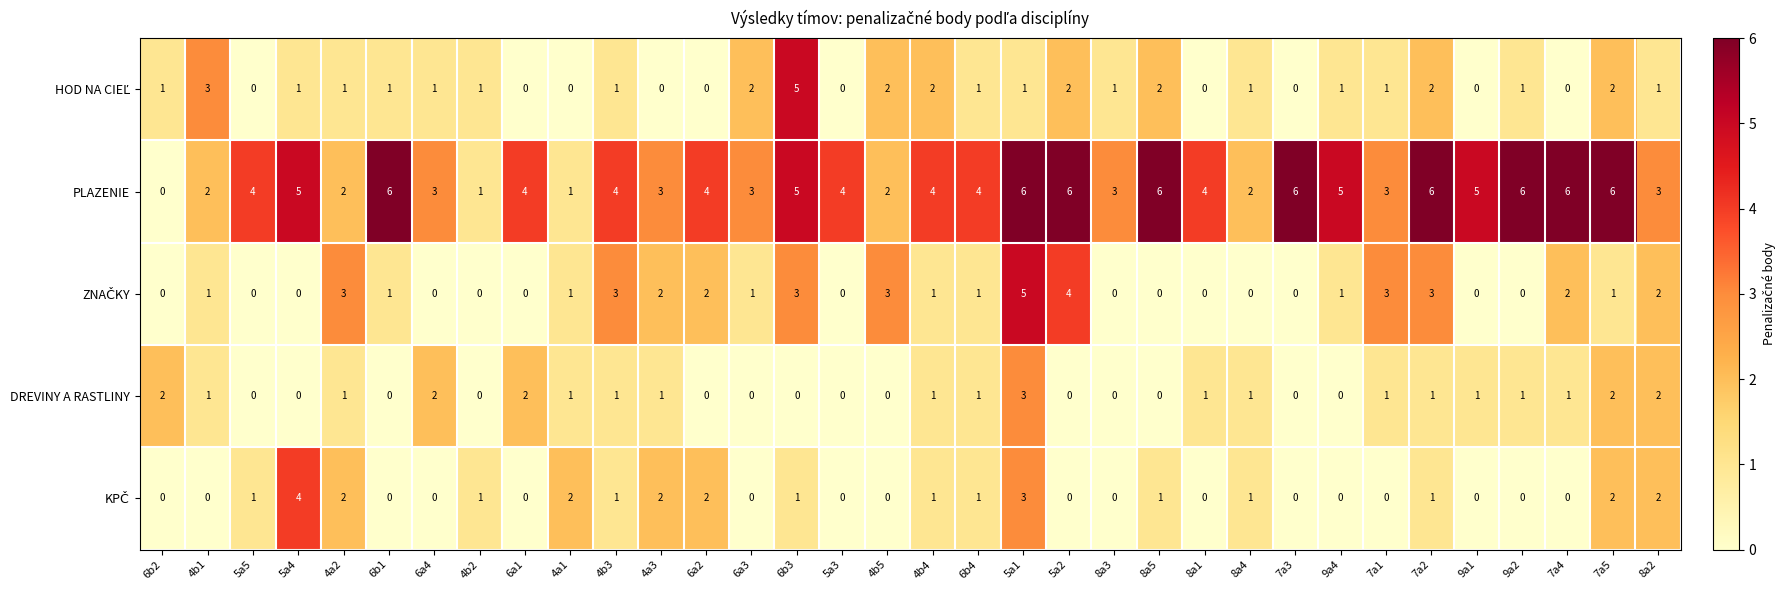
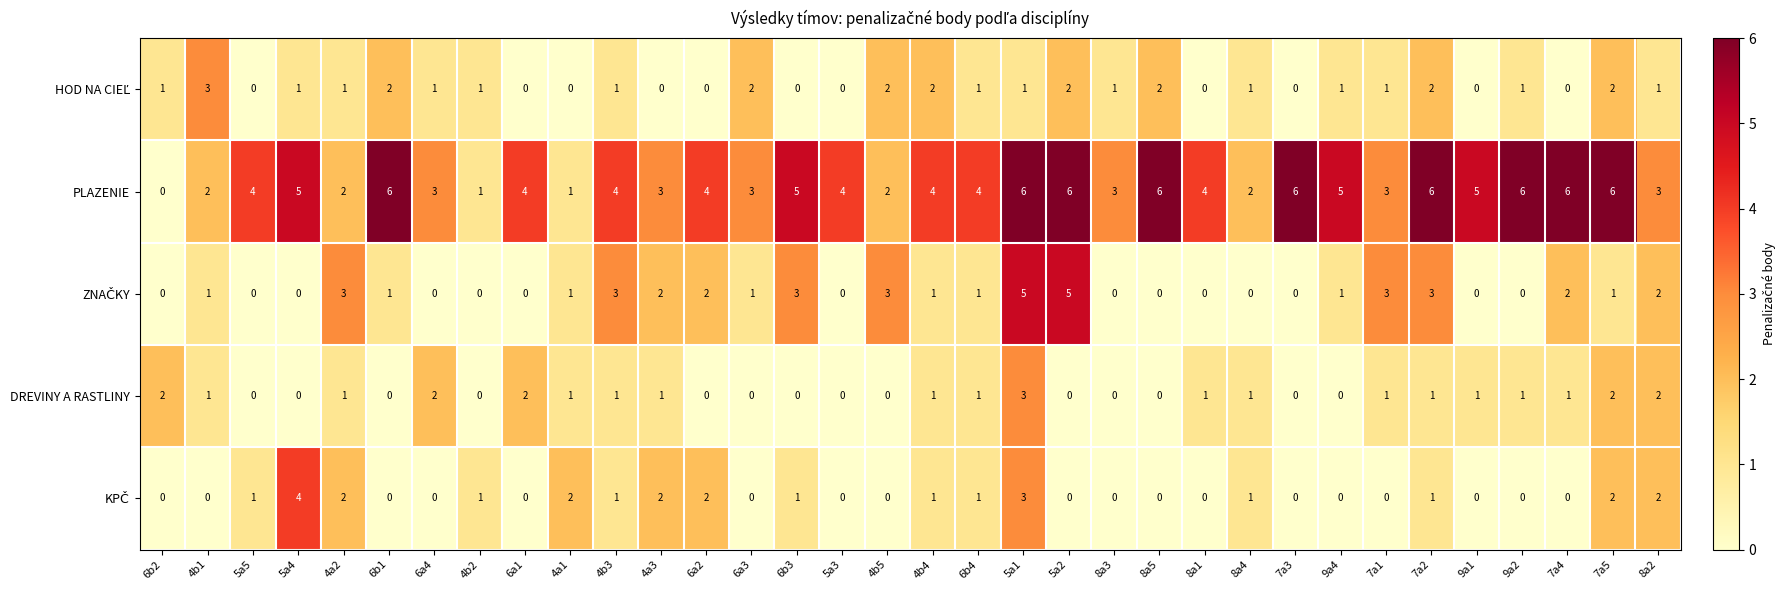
  {
    "HOD NA CIEĽ": {
      "6b2": 1,
      "4b1": 3,
      "5a5": 0,
      "5a4": 1,
      "4a2": 1,
-     "6b1": 1,
+     "6b1": 2,
      "6a4": 1,
      "4b2": 1,
      "6a1": 0,
      "4a1": 0,
      "4b3": 1,
      "4a3": 0,
      "6a2": 0,
      "6a3": 2,
-     "6b3": 5,
+     "6b3": 0,
      "5a3": 0,
      "4b5": 2,
      "4b4": 2,
      "6b4": 1,
      "5a1": 1,
      "5a2": 2,
      "8a3": 1,
      "8a5": 2,
      "8a1": 0,
      "8a4": 1,
      "7a3": 0,
      "9a4": 1,
      "7a1": 1,
      "7a2": 2,
      "9a1": 0,
      "9a2": 1,
      "7a4": 0,
      "7a5": 2,
      "8a2": 1
    },
    "PLAZENIE": {
      "6b2": 0,
      "4b1": 2,
      "5a5": 4,
      "5a4": 5,
      "4a2": 2,
      "6b1": 6,
      "6a4": 3,
      "4b2": 1,
      "6a1": 4,
      "4a1": 1,
      "4b3": 4,
      "4a3": 3,
      "6a2": 4,
      "6a3": 3,
      "6b3": 5,
      "5a3": 4,
      "4b5": 2,
      "4b4": 4,
      "6b4": 4,
      "5a1": 6,
      "5a2": 6,
      "8a3": 3,
      "8a5": 6,
      "8a1": 4,
      "8a4": 2,
      "7a3": 6,
      "9a4": 5,
      "7a1": 3,
      "7a2": 6,
      "9a1": 5,
      "9a2": 6,
      "7a4": 6,
      "7a5": 6,
      "8a2": 3
    },
    "ZNAČKY": {
      "6b2": 0,
      "4b1": 1,
      "5a5": 0,
      "5a4": 0,
      "4a2": 3,
      "6b1": 1,
      "6a4": 0,
      "4b2": 0,
      "6a1": 0,
      "4a1": 1,
      "4b3": 3,
      "4a3": 2,
      "6a2": 2,
      "6a3": 1,
      "6b3": 3,
      "5a3": 0,
      "4b5": 3,
      "4b4": 1,
      "6b4": 1,
      "5a1": 5,
-     "5a2": 4,
+     "5a2": 5,
      "8a3": 0,
      "8a5": 0,
      "8a1": 0,
      "8a4": 0,
      "7a3": 0,
      "9a4": 1,
      "7a1": 3,
      "7a2": 3,
      "9a1": 0,
      "9a2": 0,
      "7a4": 2,
      "7a5": 1,
      "8a2": 2
    },
    "DREVINY A RASTLINY": {
      "6b2": 2,
      "4b1": 1,
      "5a5": 0,
      "5a4": 0,
      "4a2": 1,
      "6b1": 0,
      "6a4": 2,
      "4b2": 0,
      "6a1": 2,
      "4a1": 1,
      "4b3": 1,
      "4a3": 1,
      "6a2": 0,
      "6a3": 0,
      "6b3": 0,
      "5a3": 0,
      "4b5": 0,
      "4b4": 1,
      "6b4": 1,
      "5a1": 3,
      "5a2": 0,
      "8a3": 0,
      "8a5": 0,
      "8a1": 1,
      "8a4": 1,
      "7a3": 0,
      "9a4": 0,
      "7a1": 1,
      "7a2": 1,
      "9a1": 1,
      "9a2": 1,
      "7a4": 1,
      "7a5": 2,
      "8a2": 2
    },
    "KPČ": {
      "6b2": 0,
      "4b1": 0,
      "5a5": 1,
      "5a4": 4,
      "4a2": 2,
      "6b1": 0,
      "6a4": 0,
      "4b2": 1,
      "6a1": 0,
      "4a1": 2,
      "4b3": 1,
      "4a3": 2,
      "6a2": 2,
      "6a3": 0,
      "6b3": 1,
      "5a3": 0,
      "4b5": 0,
      "4b4": 1,
      "6b4": 1,
      "5a1": 3,
      "5a2": 0,
      "8a3": 0,
-     "8a5": 1,
+     "8a5": 0,
      "8a1": 0,
      "8a4": 1,
      "7a3": 0,
      "9a4": 0,
      "7a1": 0,
      "7a2": 1,
      "9a1": 0,
      "9a2": 0,
      "7a4": 0,
      "7a5": 2,
      "8a2": 2
    }
  }
